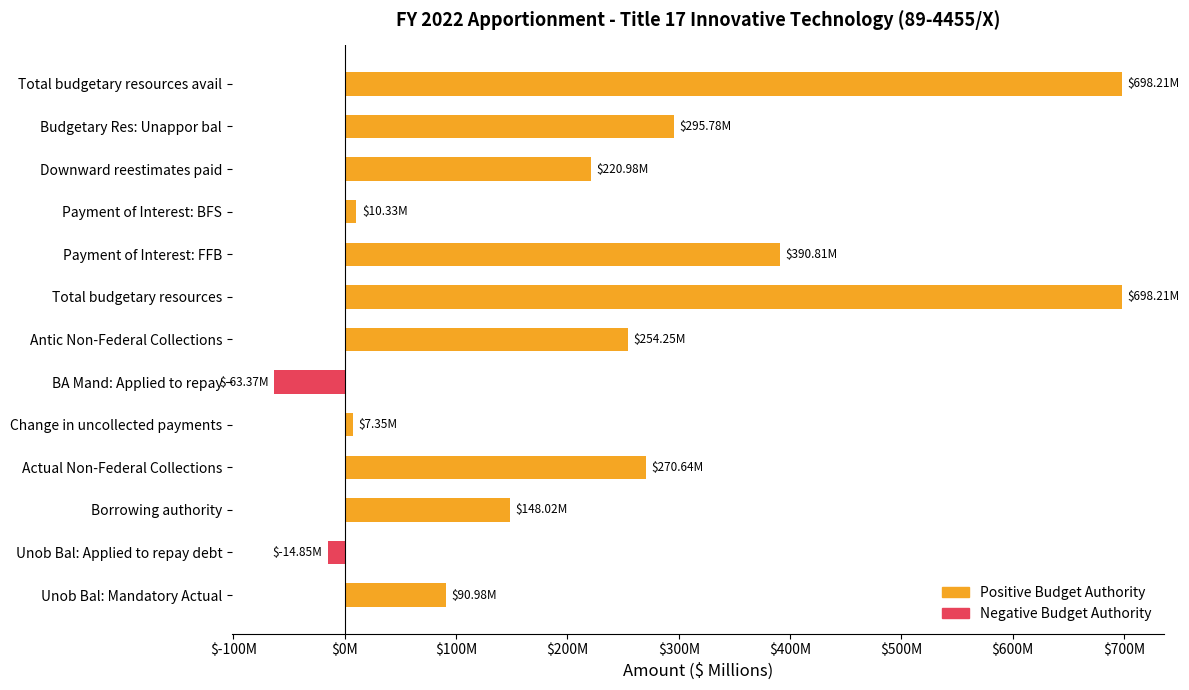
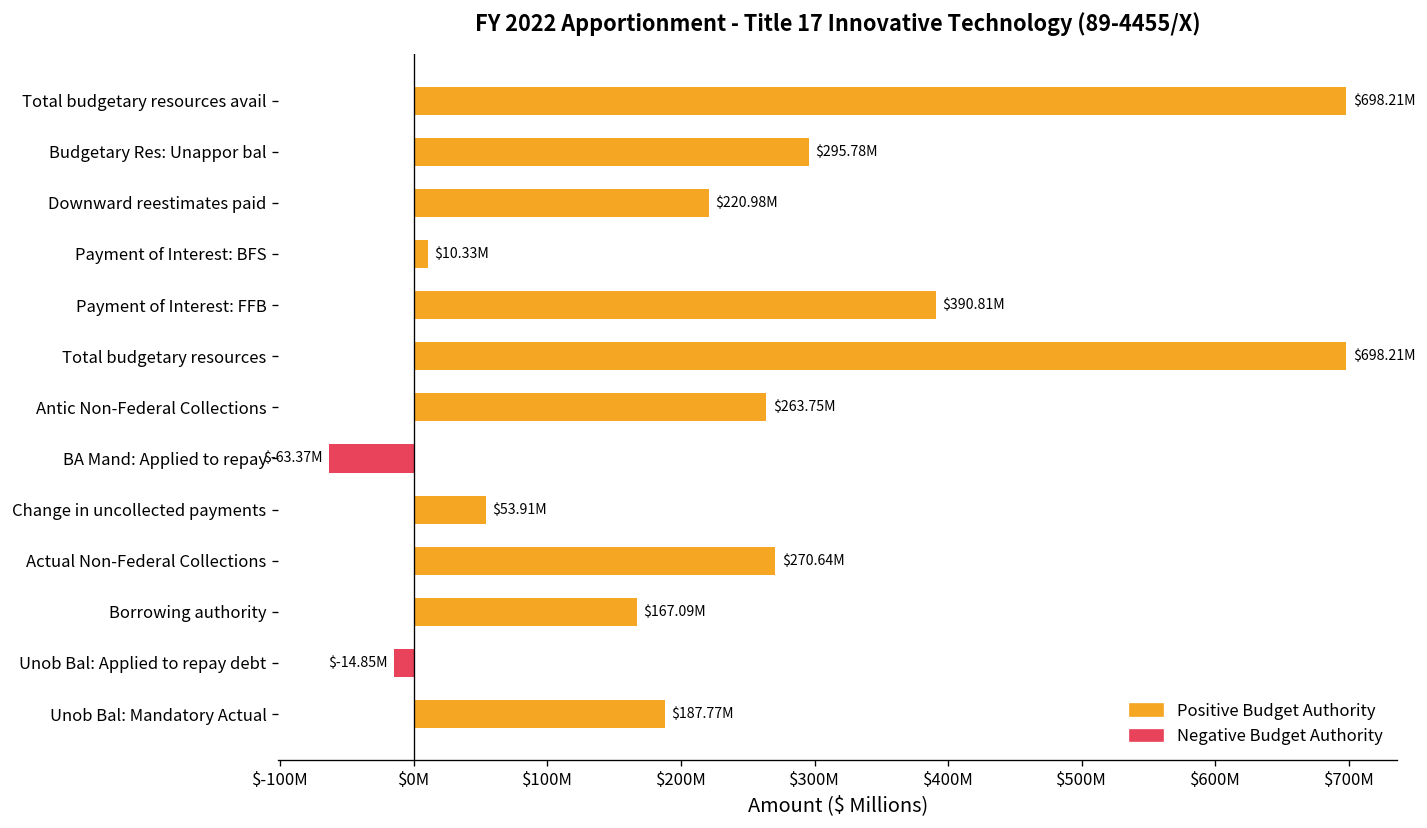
  {
    "Positive Budget Authority": {
      "Total budgetary resources avail": "$698.21M",
      "Budgetary Res: Unappor bal": "$295.78M",
      "Downward reestimates paid": "$220.98M",
      "Payment of Interest: BFS": "$10.33M",
      "Payment of Interest: FFB": "$390.81M",
      "Total budgetary resources": "$698.21M",
-     "Antic Non-Federal Collections": "$254.25M",
-     "Change in uncollected payments": "$7.35M",
+     "Antic Non-Federal Collections": "$263.75M",
+     "Change in uncollected payments": "$53.91M",
      "Actual Non-Federal Collections": "$270.64M",
-     "Borrowing authority": "$148.02M",
-     "Unob Bal: Mandatory Actual": "$90.98M"
+     "Borrowing authority": "$167.09M",
+     "Unob Bal: Mandatory Actual": "$187.77M"
    },
    "Negative Budget Authority": {
      "BA Mand: Applied to repay": "$-63.37M",
      "Unob Bal: Applied to repay debt": "$-14.85M"
    }
  }
